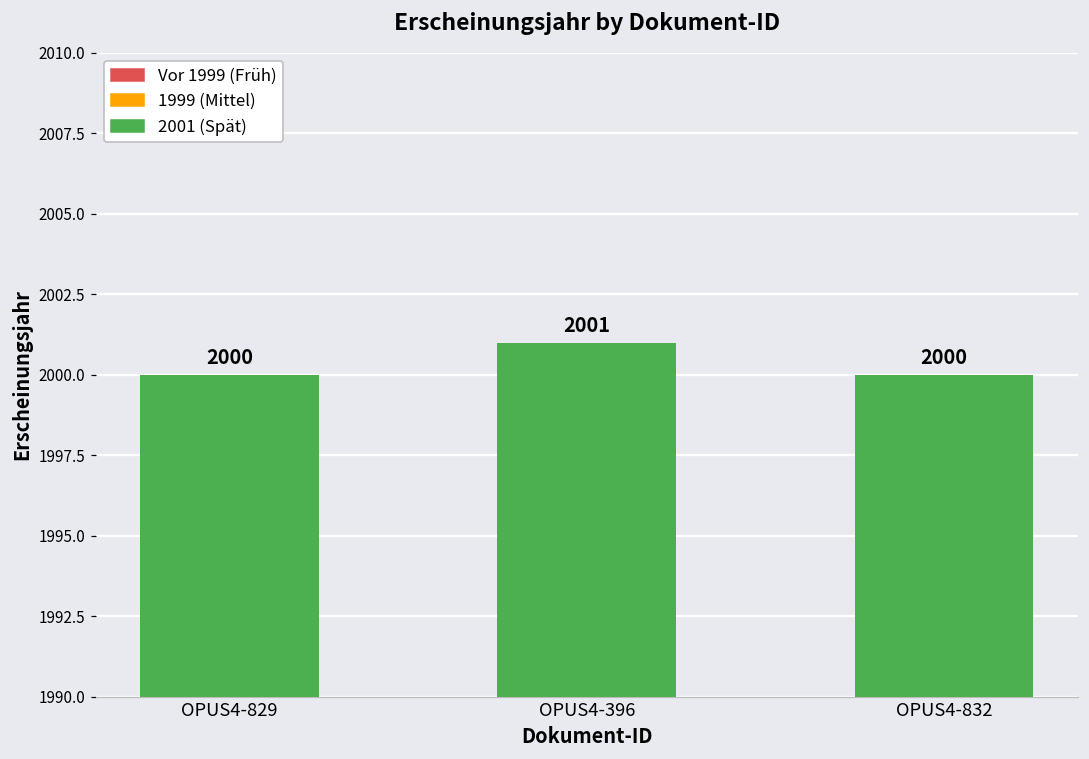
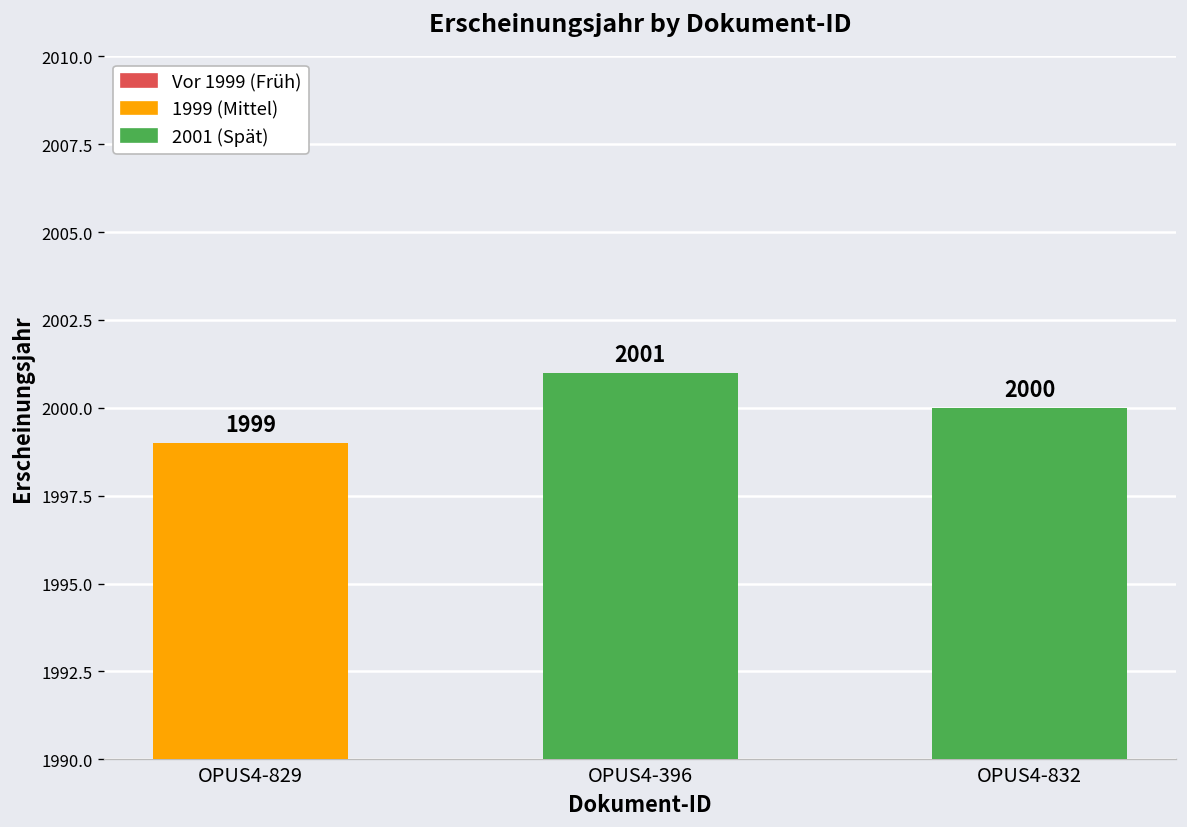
  {
-   "OPUS4-829": 2000,
+   "OPUS4-829": 1999,
    "OPUS4-396": 2001,
    "OPUS4-832": 2000
  }
